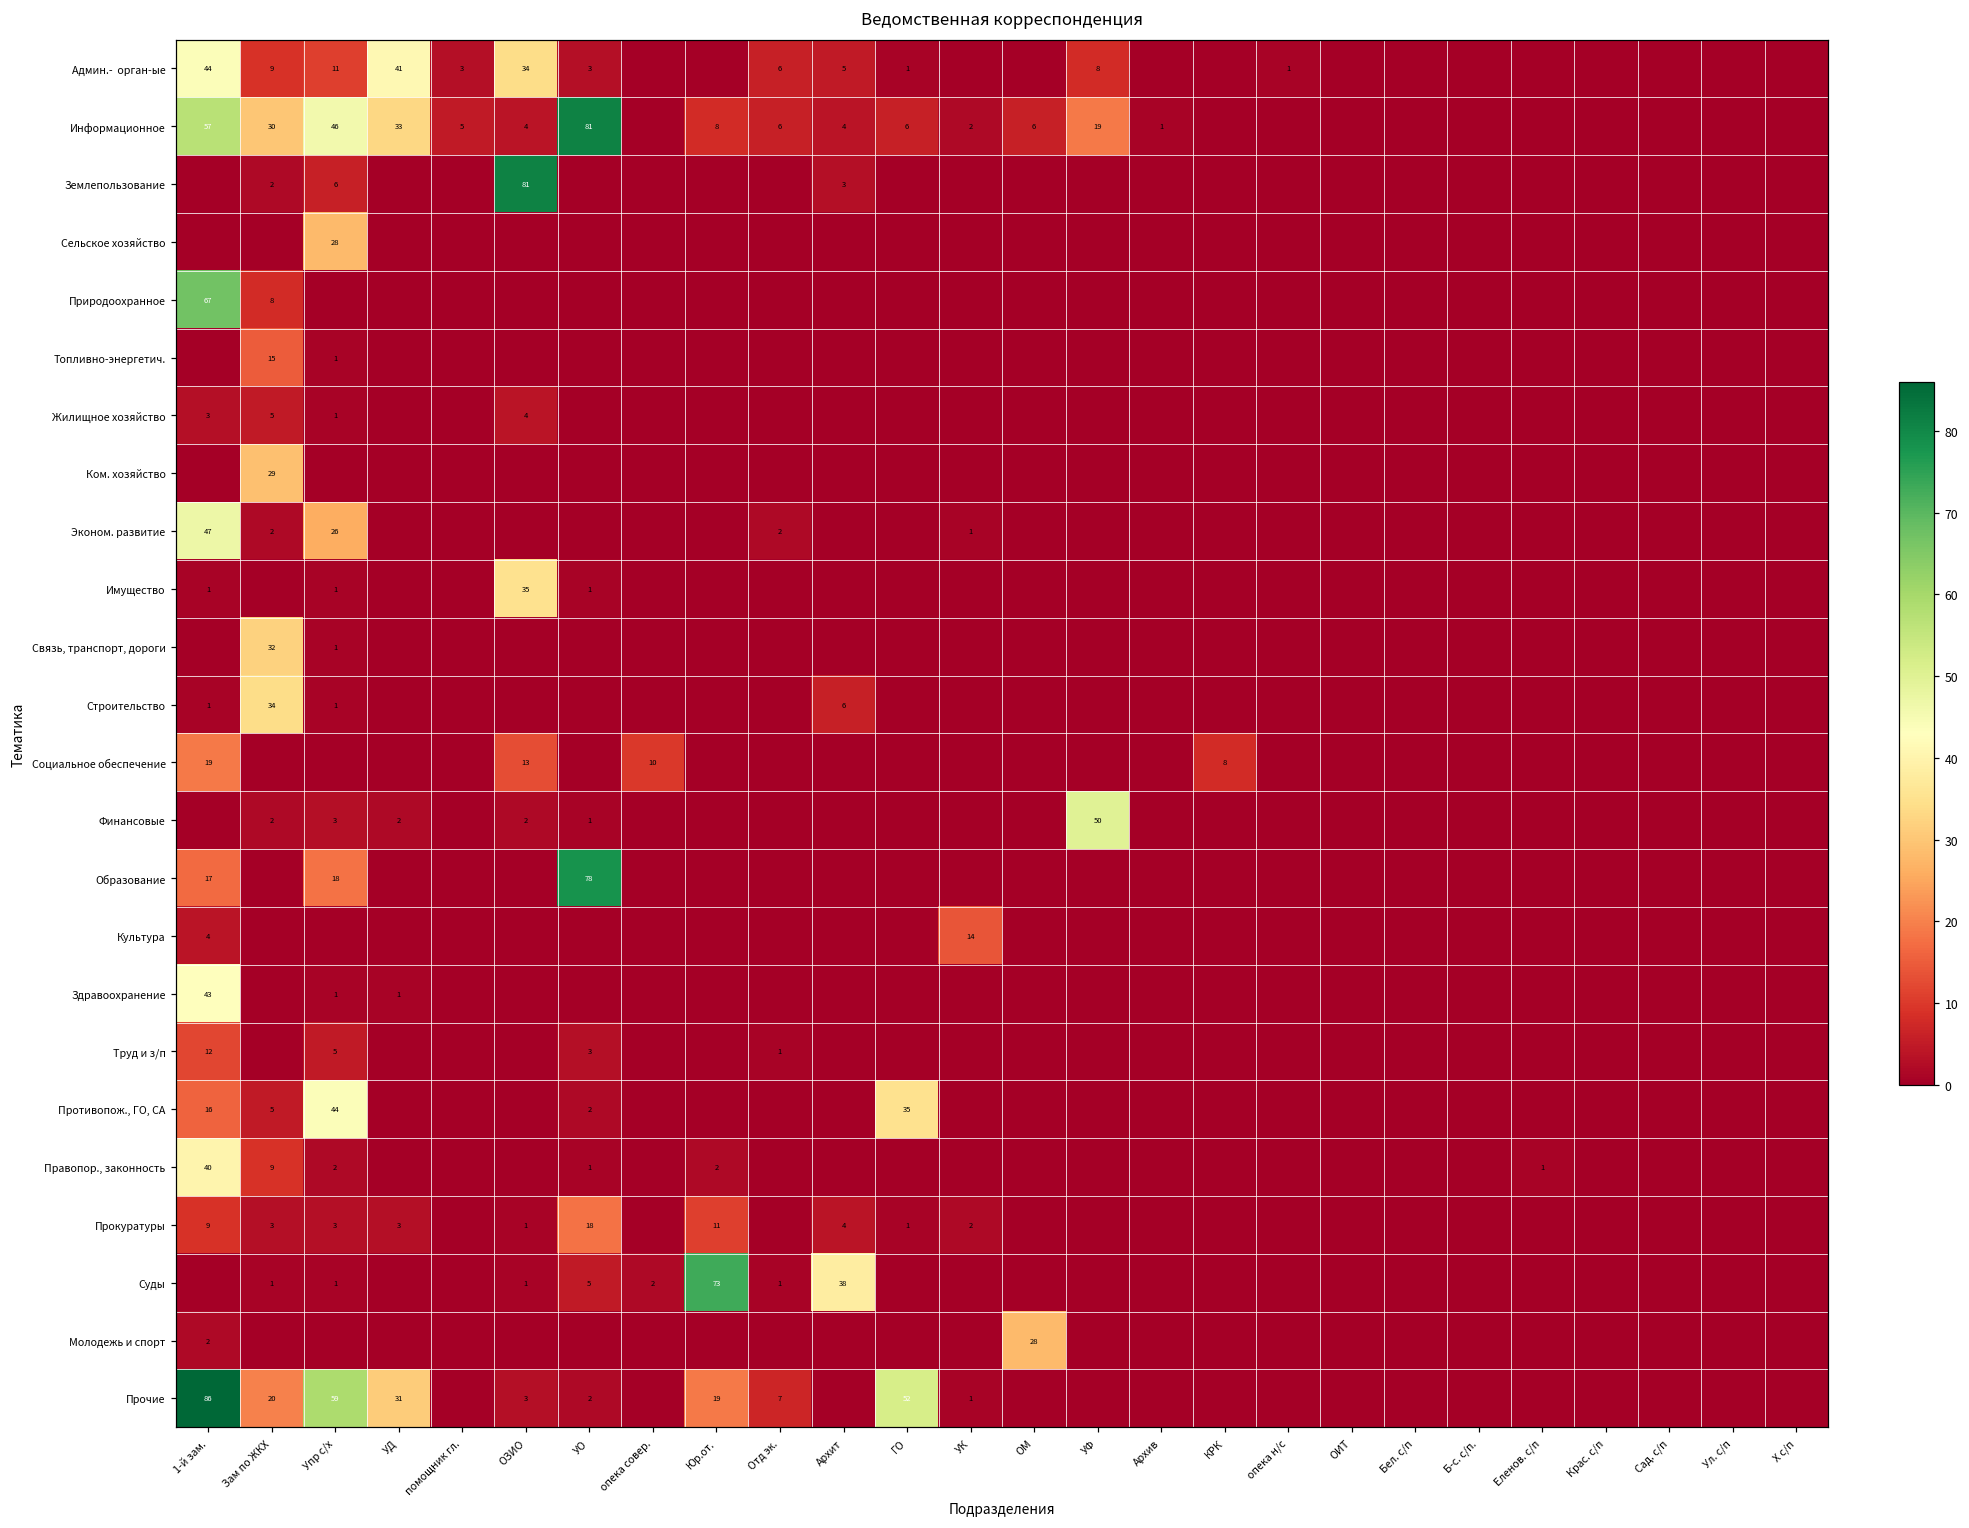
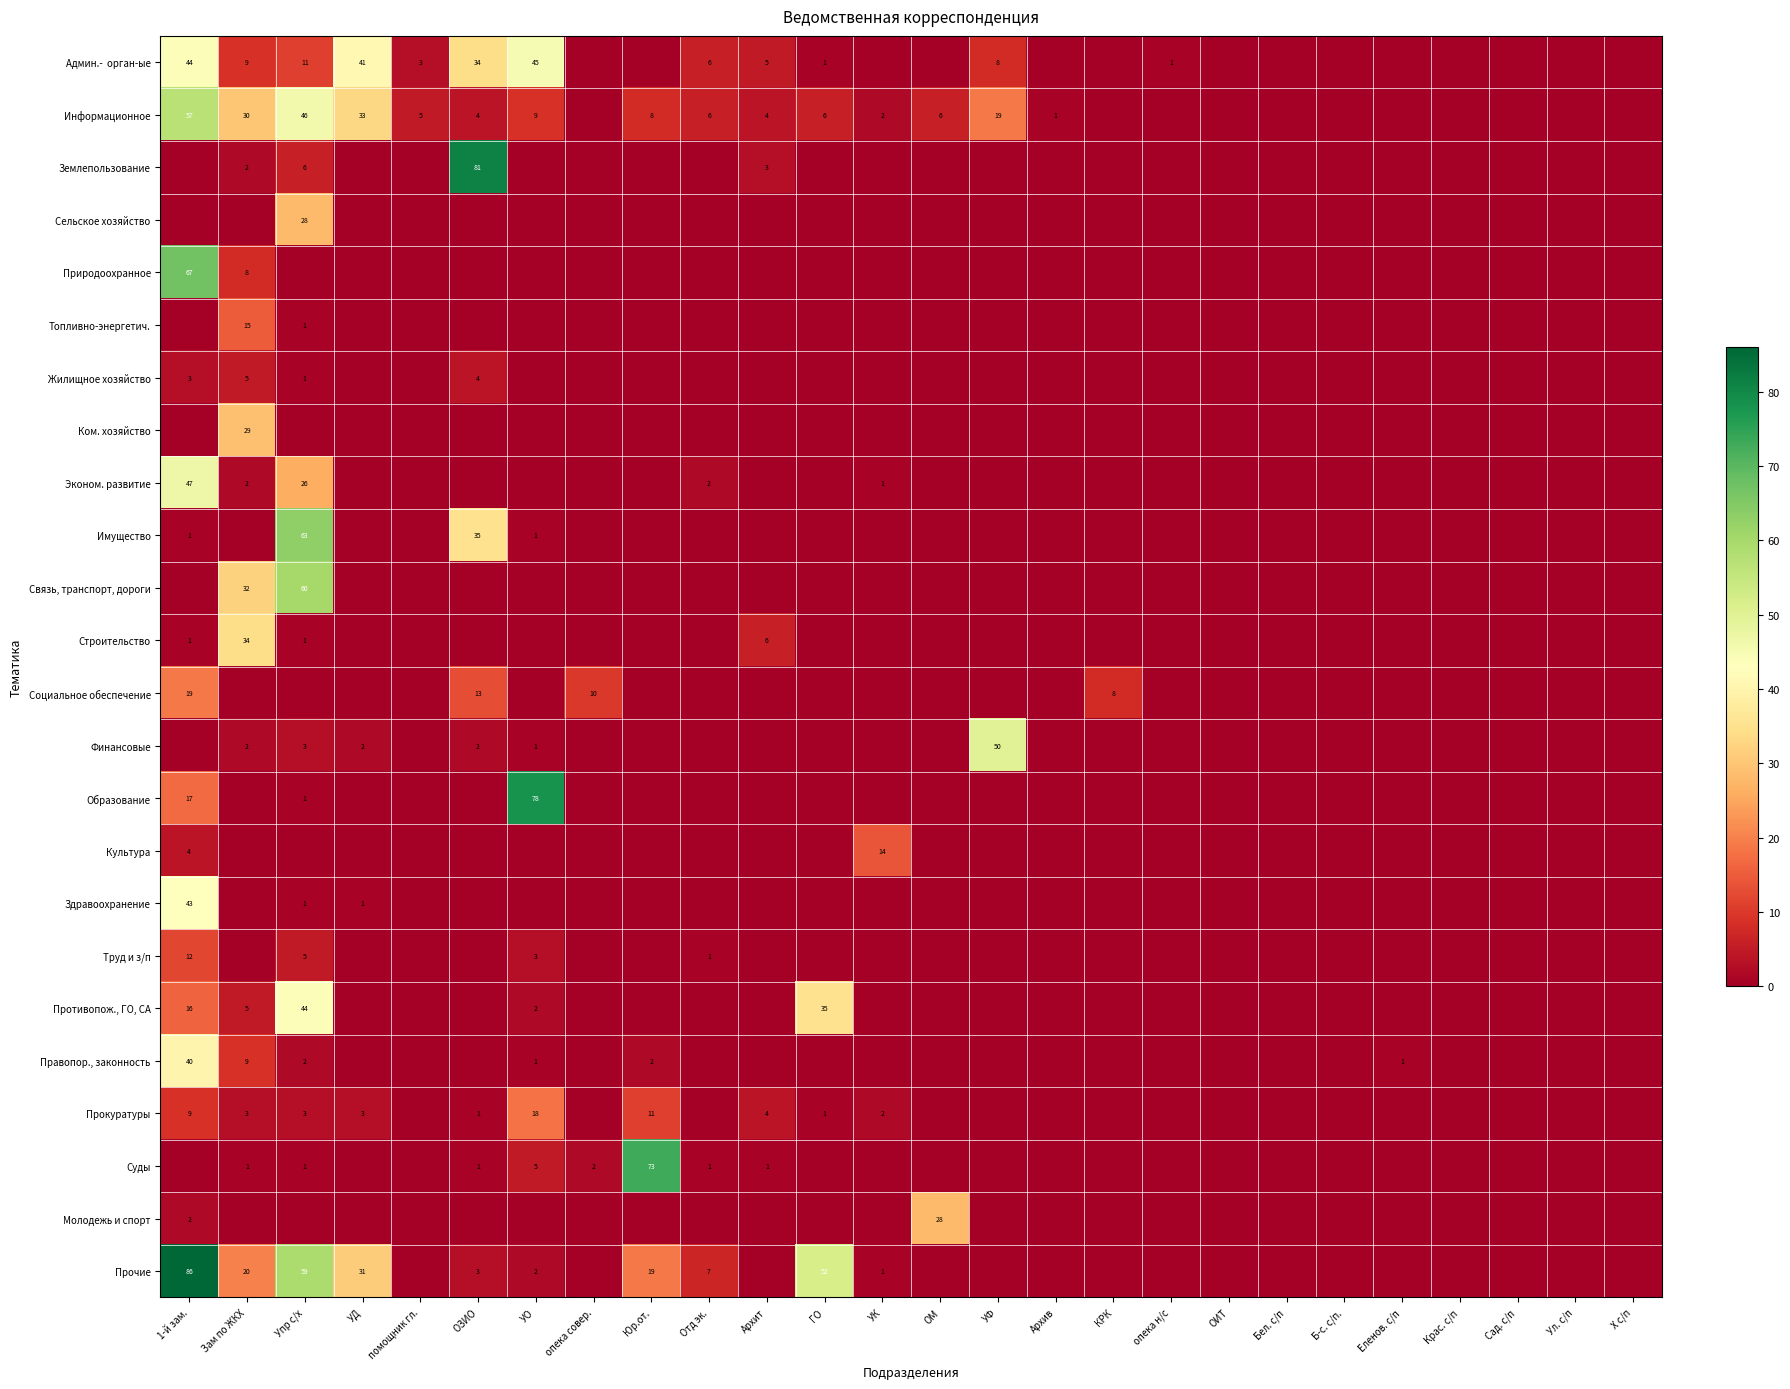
  {
    "Админ.- орган-ые": {
      "1-й зам.": 44,
      "Зам по ЖКХ": 9,
      "Упр с/х": 11,
      "УД": 41,
      "помощник гл.": 3,
      "ОЗИО": 34,
-     "УО": 3,
+     "УО": 45,
      "Отд эк.": 6,
      "Архит": 5,
      "ГО": 1,
      "УФ": 8,
      "опека н/с": 1
    },
    "Информационное": {
      "1-й зам.": 57,
      "Зам по ЖКХ": 30,
      "Упр с/х": 46,
      "УД": 33,
      "помощник гл.": 5,
      "ОЗИО": 4,
-     "УО": 81,
+     "УО": 9,
      "Юр.от.": 8,
      "Отд эк.": 6,
      "Архит": 4,
      "ГО": 6,
      "УК": 2,
      "ОМ": 6,
      "УФ": 19,
      "Архив": 1
    },
    "Землепользование": {
      "Зам по ЖКХ": 2,
      "Упр с/х": 6,
      "ОЗИО": 81,
      "Архит": 3
    },
    "Сельское хозяйство": {
      "Упр с/х": 28
    },
    "Природоохранное": {
      "1-й зам.": 67,
      "Зам по ЖКХ": 8
    },
    "Топливно-энергетич.": {
      "Зам по ЖКХ": 15,
      "Упр с/х": 1
    },
    "Жилищное хозяйство": {
      "1-й зам.": 3,
      "Зам по ЖКХ": 5,
      "Упр с/х": 1,
      "ОЗИО": 4
    },
    "Ком. хозяйство": {
      "Зам по ЖКХ": 29
    },
    "Эконом. развитие": {
      "1-й зам.": 47,
      "Зам по ЖКХ": 2,
      "Упр с/х": 26,
      "Отд эк.": 2,
      "УК": 1
    },
    "Имущество": {
      "1-й зам.": 1,
-     "Упр с/х": 1,
+     "Упр с/х": 63,
      "ОЗИО": 35,
      "УО": 1
    },
    "Связь, транспорт, дороги": {
      "Зам по ЖКХ": 32,
-     "Упр с/х": 1
+     "Упр с/х": 60
    },
    "Строительство": {
      "1-й зам.": 1,
      "Зам по ЖКХ": 34,
      "Упр с/х": 1,
      "Архит": 6
    },
    "Социальное обеспечение": {
      "1-й зам.": 19,
      "ОЗИО": 13,
      "опека совер.": 10,
      "КРК": 8
    },
    "Финансовые": {
      "Зам по ЖКХ": 2,
      "Упр с/х": 3,
      "УД": 2,
      "ОЗИО": 2,
      "УО": 1,
      "УФ": 50
    },
    "Образование": {
      "1-й зам.": 17,
-     "Упр с/х": 18,
+     "Упр с/х": 1,
      "УО": 78
    },
    "Культура": {
      "1-й зам.": 4,
      "УК": 14
    },
    "Здравоохранение": {
      "1-й зам.": 43,
      "Упр с/х": 1,
      "УД": 1
    },
    "Труд и з/п": {
      "1-й зам.": 12,
      "Упр с/х": 5,
      "УО": 3,
      "Отд эк.": 1
    },
    "Противопож., ГО, СА": {
      "1-й зам.": 16,
      "Зам по ЖКХ": 5,
      "Упр с/х": 44,
      "УО": 2,
      "ГО": 35
    },
    "Правопор., законность": {
      "1-й зам.": 40,
      "Зам по ЖКХ": 9,
      "Упр с/х": 2,
      "УО": 1,
      "Юр.от.": 2,
      "Еленов. с/п": 1
    },
    "Прокуратуры": {
      "1-й зам.": 9,
      "Зам по ЖКХ": 3,
      "Упр с/х": 3,
      "УД": 3,
      "ОЗИО": 1,
      "УО": 18,
      "Юр.от.": 11,
      "Архит": 4,
      "ГО": 1,
      "УК": 2
    },
    "Суды": {
      "Зам по ЖКХ": 1,
      "Упр с/х": 1,
      "ОЗИО": 1,
      "УО": 5,
      "опека совер.": 2,
      "Юр.от.": 73,
      "Отд эк.": 1,
-     "Архит": 38
+     "Архит": 1
    },
    "Молодежь и спорт": {
      "1-й зам.": 2,
      "ОМ": 28
    },
    "Прочие": {
      "1-й зам.": 86,
      "Зам по ЖКХ": 20,
      "Упр с/х": 59,
      "УД": 31,
      "ОЗИО": 3,
      "УО": 2,
      "Юр.от.": 19,
      "Отд эк.": 7,
      "ГО": 52,
      "УК": 1
    }
  }
